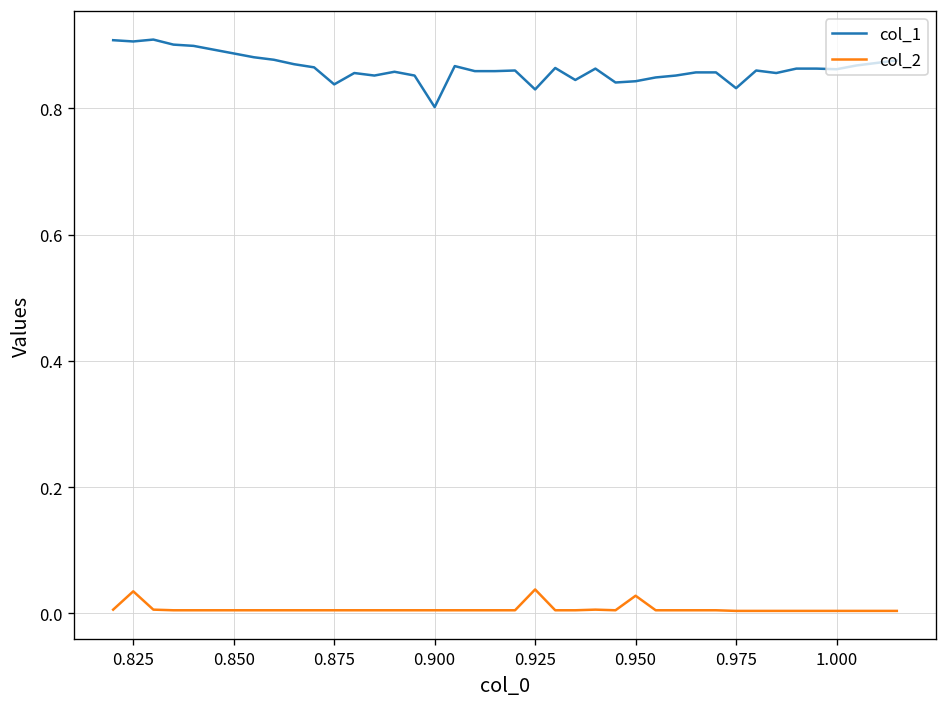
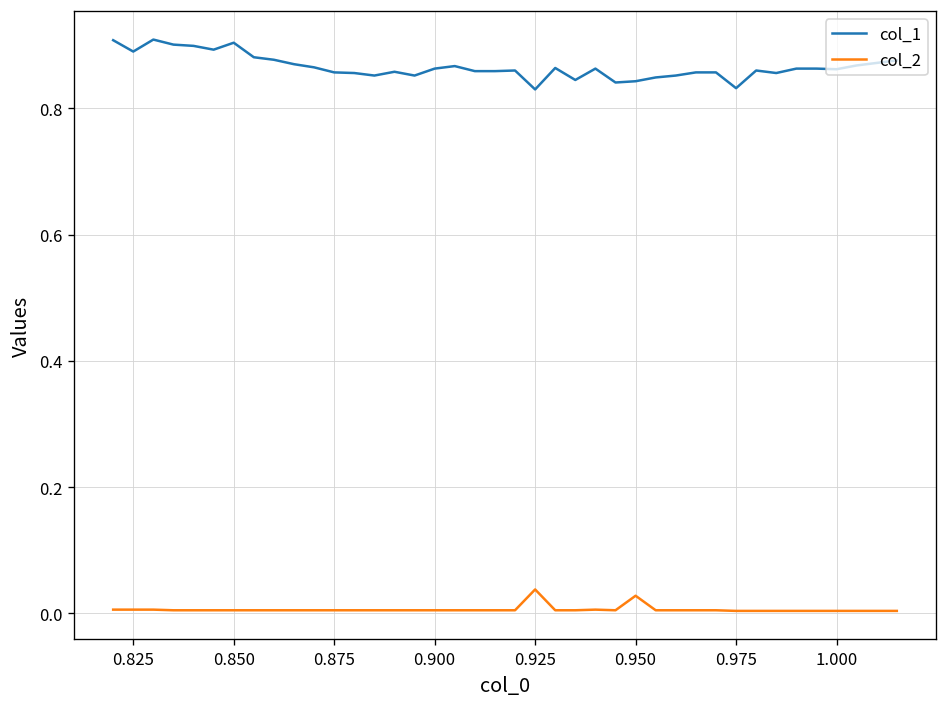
  {
    "col_1": {
-     "0.825": 0.91,
-     "0.850": 0.89,
-     "0.875": 0.84,
-     "0.900": 0.80,
+     "0.825": 0.89,
+     "0.850": 0.90,
+     "0.875": 0.86,
+     "0.900": 0.86,
      "0.925": 0.83,
      "0.950": 0.84,
      "0.975": 0.83
    },
    "col_2": {
-     "0.825": 0.04,
+     "0.825": 0.01,
      "0.850": 0.01,
      "0.875": 0.01,
      "0.900": 0.01,
      "0.925": 0.04,
      "0.950": 0.03,
      "0.975": 0.00,
      "1.000": 0.00
    }
  }
